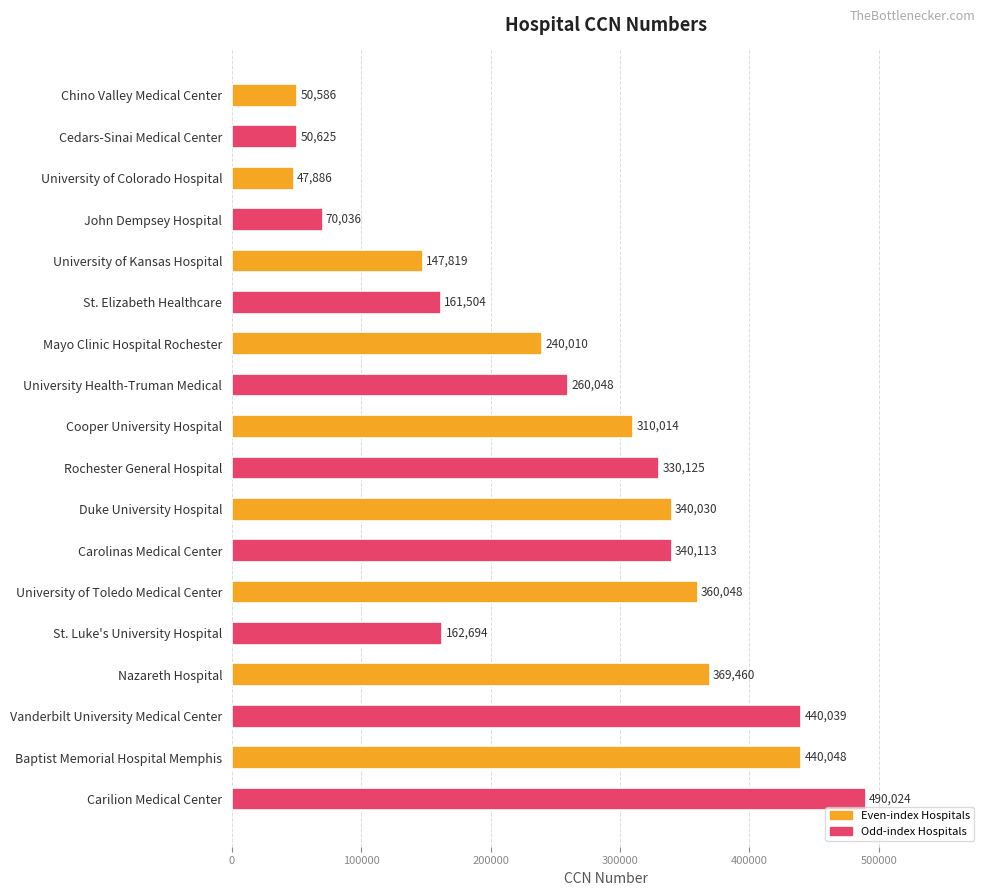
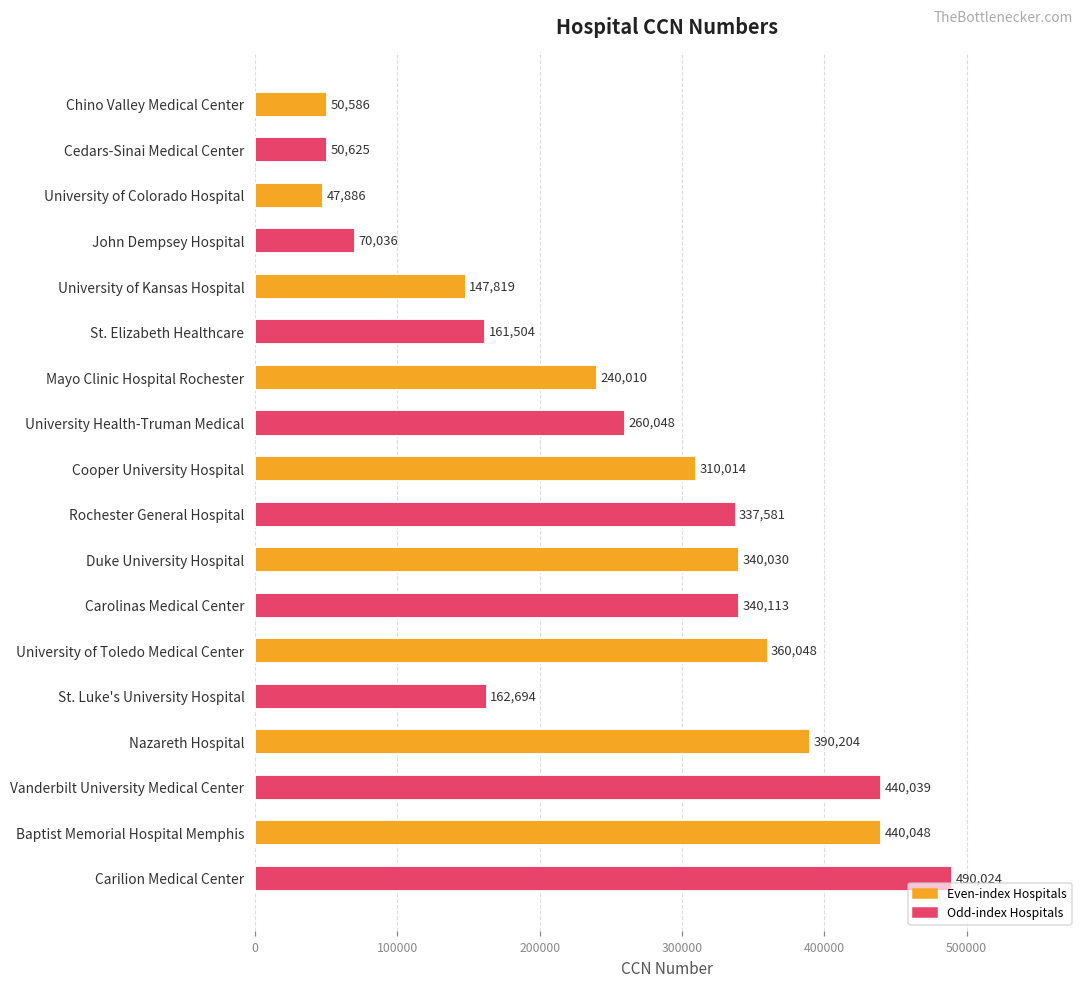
  {
    "Chino Valley Medical Center": "50,586",
    "Cedars-Sinai Medical Center": "50,625",
    "University of Colorado Hospital": "47,886",
    "John Dempsey Hospital": "70,036",
    "University of Kansas Hospital": "147,819",
    "St. Elizabeth Healthcare": "161,504",
    "Mayo Clinic Hospital Rochester": "240,010",
    "University Health-Truman Medical": "260,048",
    "Cooper University Hospital": "310,014",
-   "Rochester General Hospital": "330,125",
+   "Rochester General Hospital": "337,581",
    "Duke University Hospital": "340,030",
    "Carolinas Medical Center": "340,113",
    "University of Toledo Medical Center": "360,048",
    "St. Luke's University Hospital": "162,694",
-   "Nazareth Hospital": "369,460",
+   "Nazareth Hospital": "390,204",
    "Vanderbilt University Medical Center": "440,039",
    "Baptist Memorial Hospital Memphis": "440,048",
    "Carilion Medical Center": "490,024"
  }
